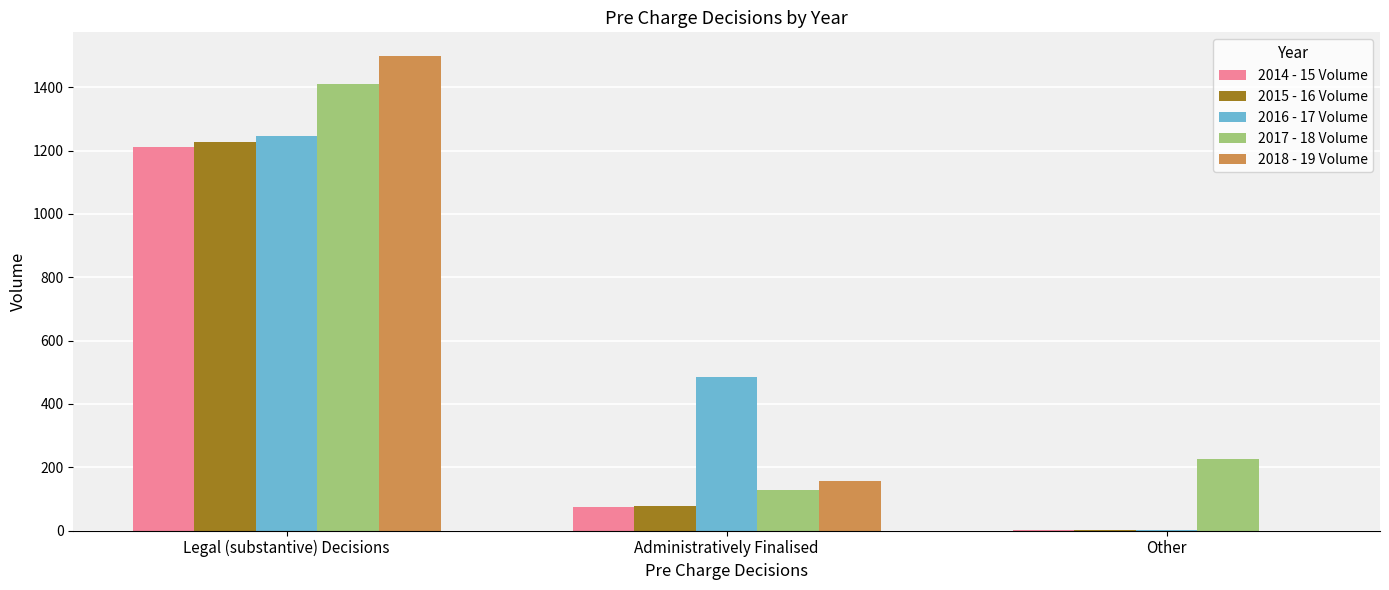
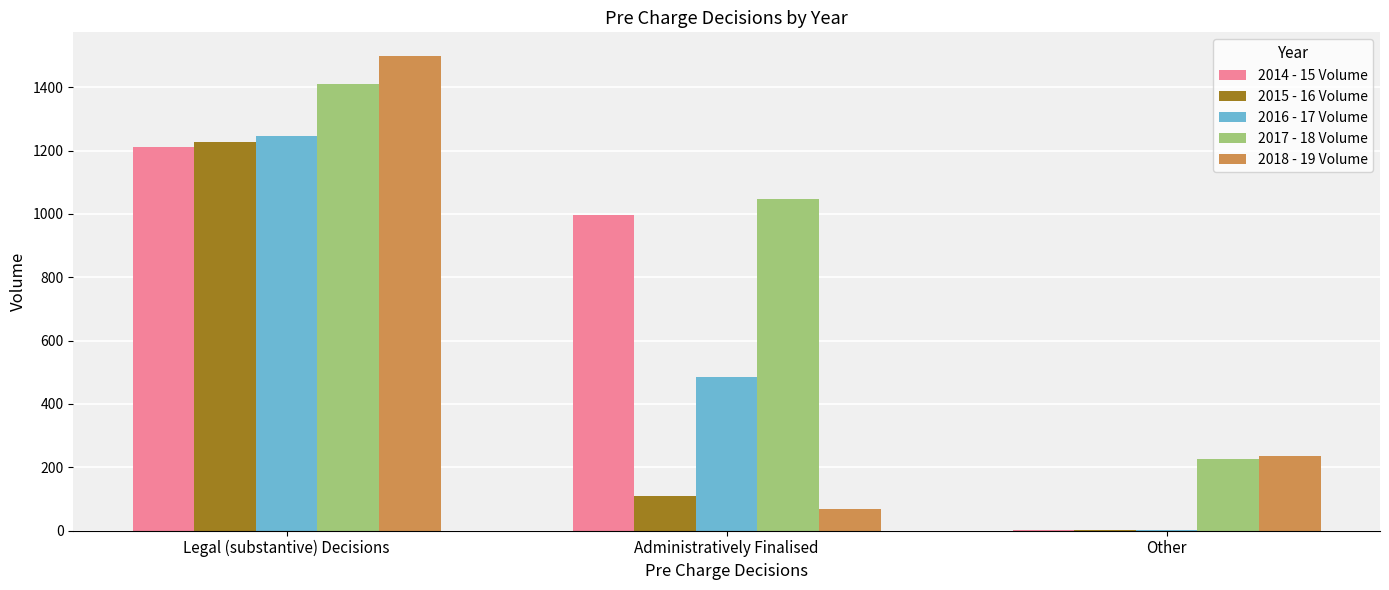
  {
    "2014 - 15 Volume": {
      "Legal (substantive) Decisions": 1210,
-     "Administratively Finalised": 80
+     "Administratively Finalised": 1000
    },
    "2015 - 16 Volume": {
      "Legal (substantive) Decisions": 1230,
-     "Administratively Finalised": 80
+     "Administratively Finalised": 110
    },
    "2016 - 17 Volume": {
      "Legal (substantive) Decisions": 1250,
      "Administratively Finalised": 490
    },
    "2017 - 18 Volume": {
      "Legal (substantive) Decisions": 1410,
-     "Administratively Finalised": 130,
+     "Administratively Finalised": 1050,
      "Other": 230
    },
    "2018 - 19 Volume": {
      "Legal (substantive) Decisions": 1500,
-     "Administratively Finalised": 160,
-     "Other": 0
+     "Administratively Finalised": 70,
+     "Other": 230
    }
  }
